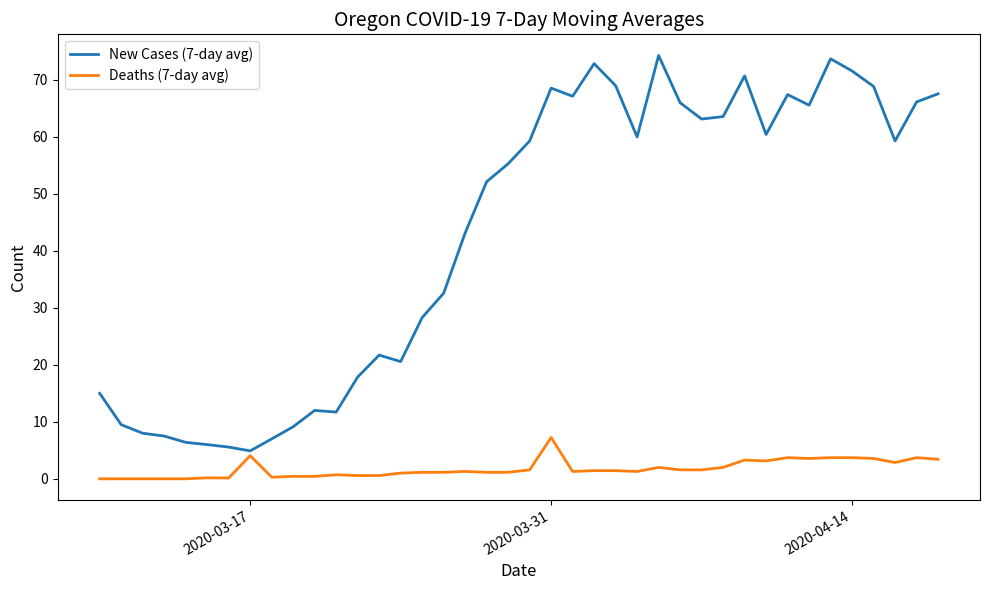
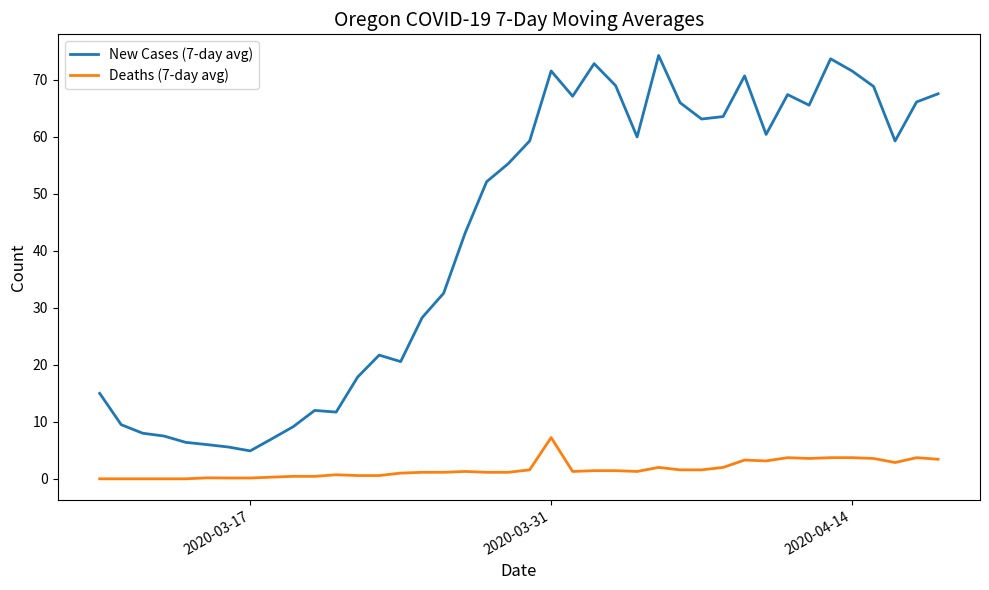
  {
    "New Cases (7-day avg)": {
      "2020-03-17": 5,
-     "2020-03-31": 69,
+     "2020-03-31": 72,
      "2020-04-14": 72
    },
    "Deaths (7-day avg)": {
-     "2020-03-17": 4,
+     "2020-03-17": 0,
      "2020-03-31": 7,
      "2020-04-14": 4
    }
  }
